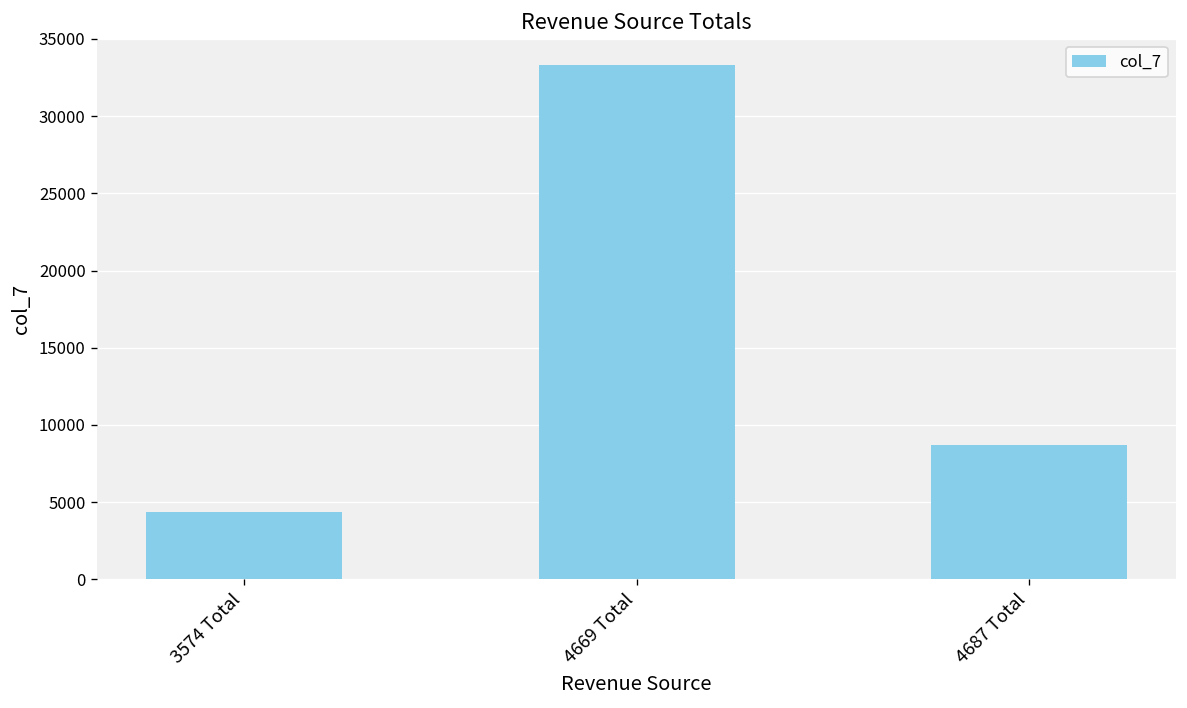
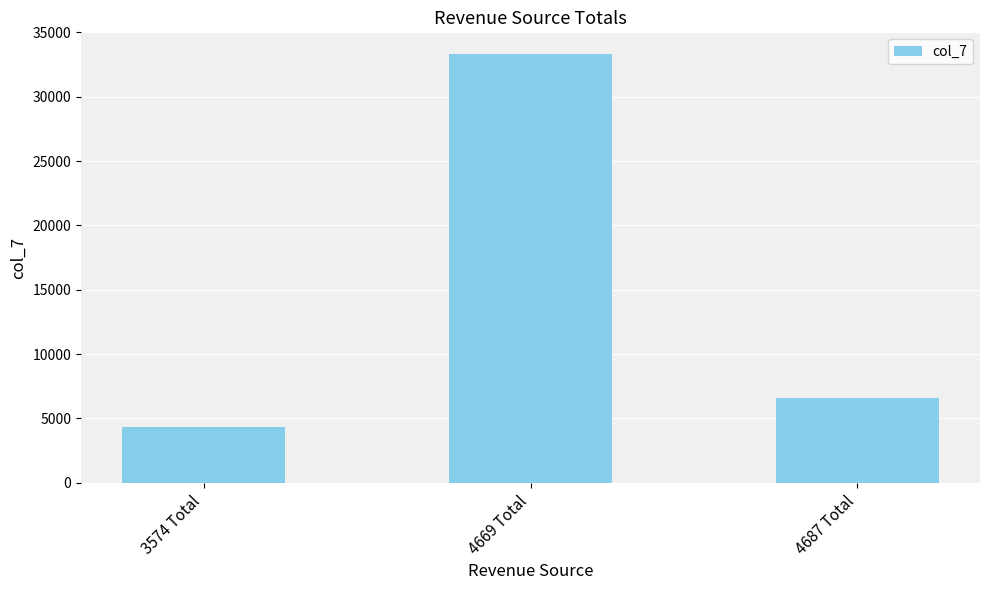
  {
    "3574 Total": 4300,
    "4669 Total": 33300,
-   "4687 Total": 8700
+   "4687 Total": 6600
  }
